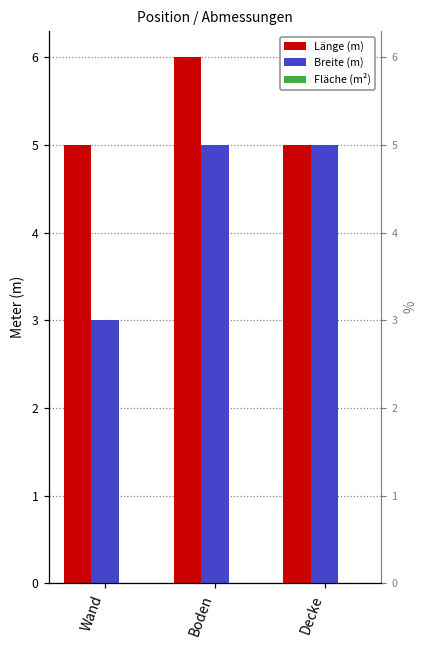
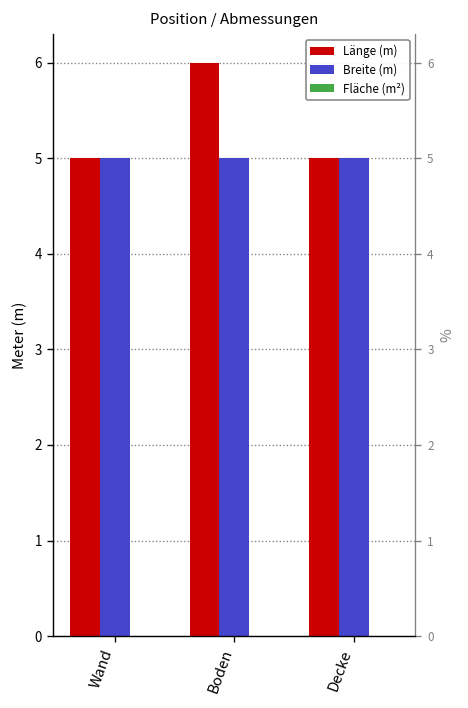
  {
    "Länge (m)": {
      "Wand": 5,
      "Boden": 6,
      "Decke": 5
    },
    "Breite (m)": {
-     "Wand": 3,
+     "Wand": 5,
      "Boden": 5,
      "Decke": 5
    },
    "Fläche (m²)": {
      "Wand": 0,
      "Boden": 0,
      "Decke": 0
    }
  }
